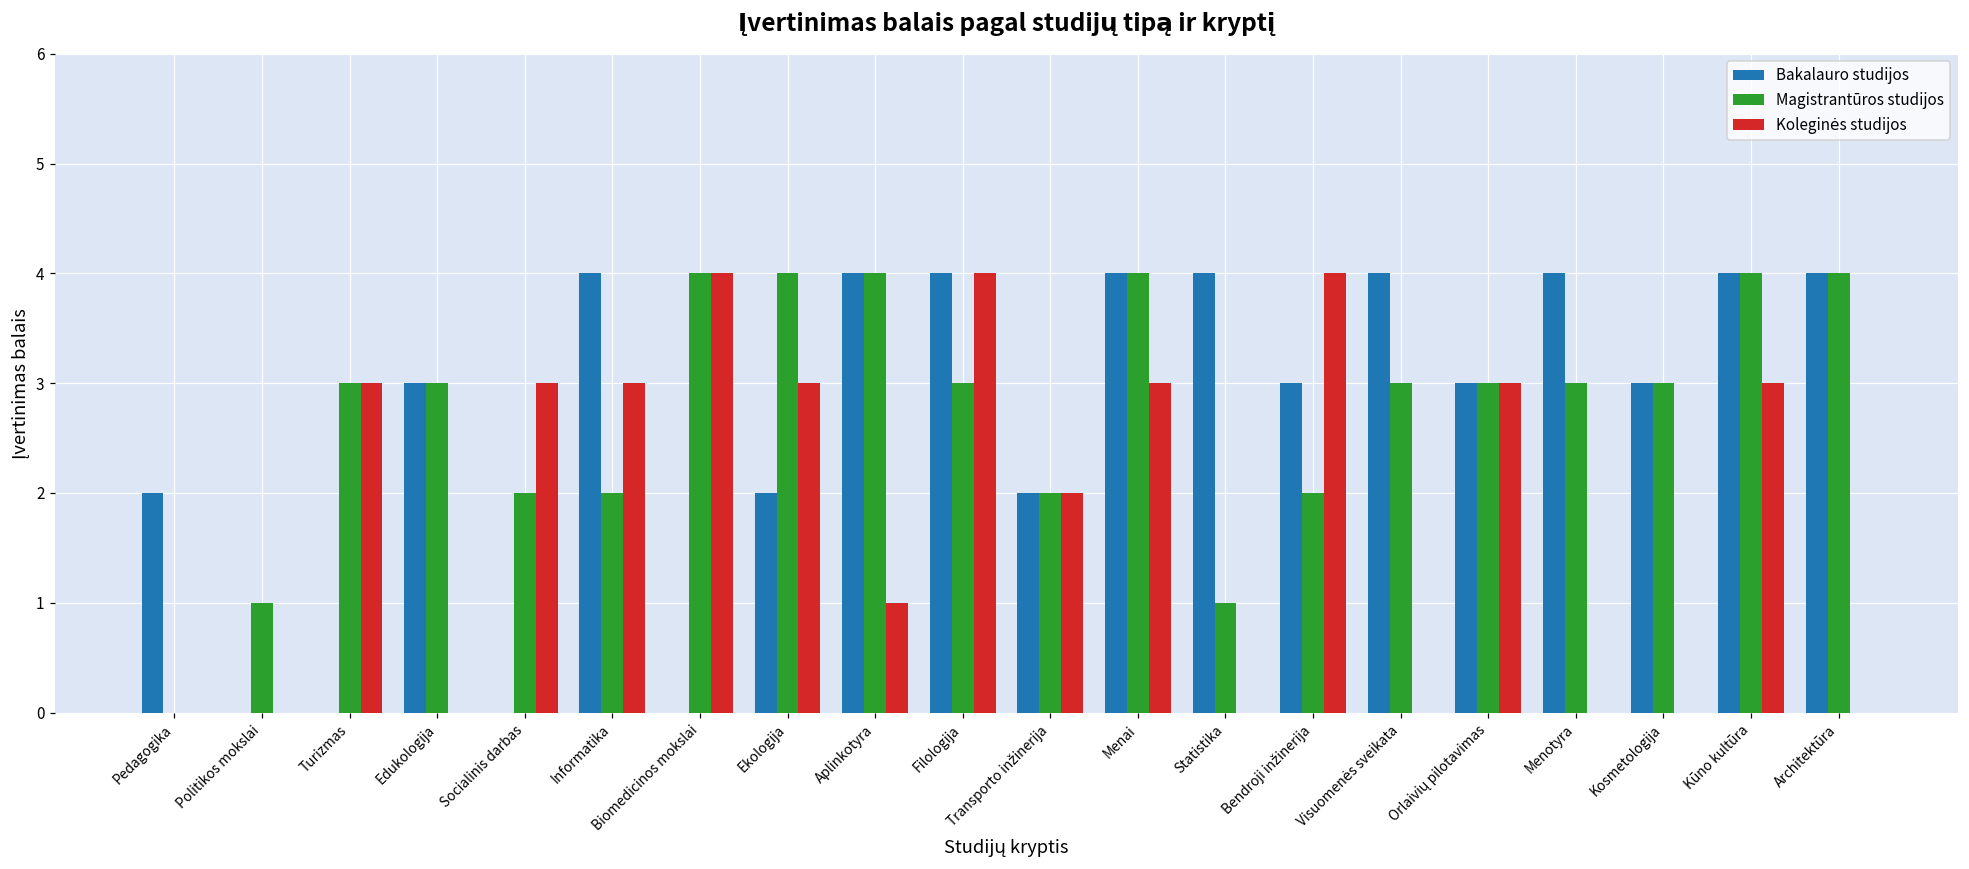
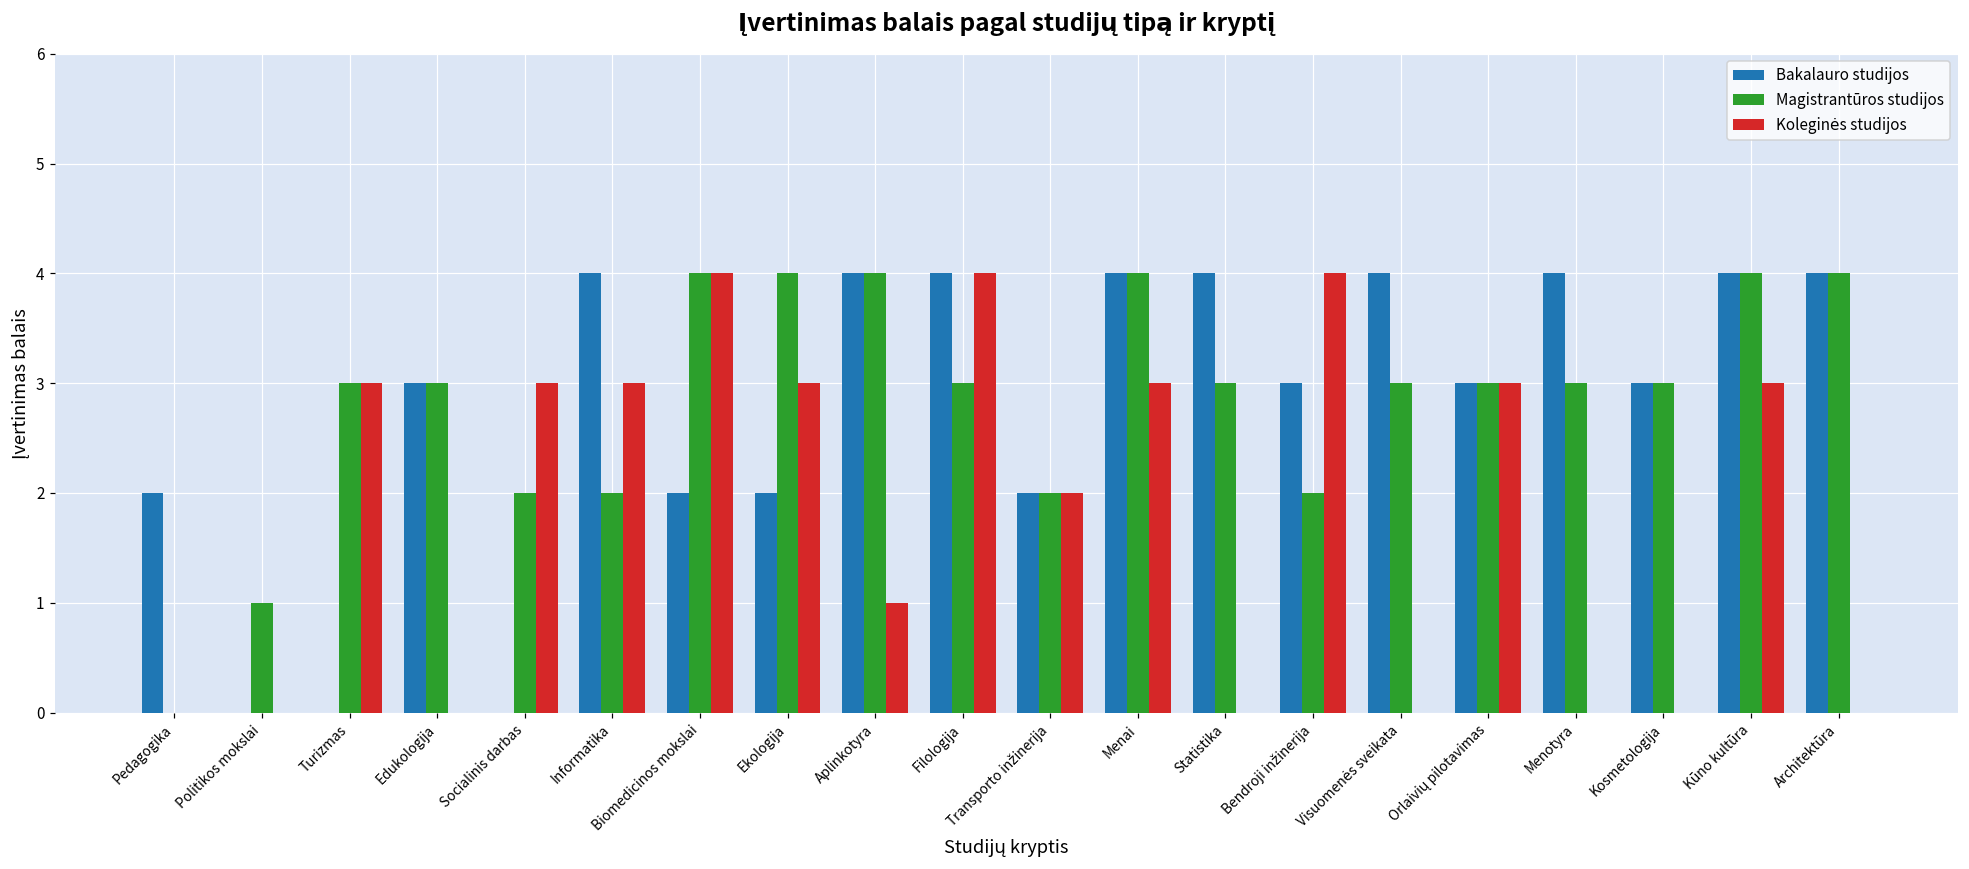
  {
    "Bakalauro studijos": {
      "Pedagogika": 2,
      "Politikos mokslai": 0,
      "Turizmas": 0,
      "Edukologija": 3,
      "Socialinis darbas": 0,
      "Informatika": 4,
-     "Biomedicinos mokslai": 0,
+     "Biomedicinos mokslai": 2,
      "Ekologija": 2,
      "Aplinkotyra": 4,
      "Filologija": 4,
      "Transporto inžinerija": 2,
      "Menai": 4,
      "Statistika": 4,
      "Bendroji inžinerija": 3,
      "Visuomenės sveikata": 4,
      "Orlaivių pilotavimas": 3,
      "Menotyra": 4,
      "Kosmetologija": 3,
      "Kūno kultūra": 4,
      "Architektūra": 4
    },
    "Magistrantūros studijos": {
      "Pedagogika": 0,
      "Politikos mokslai": 1,
      "Turizmas": 3,
      "Edukologija": 3,
      "Socialinis darbas": 2,
      "Informatika": 2,
      "Biomedicinos mokslai": 4,
      "Ekologija": 4,
      "Aplinkotyra": 4,
      "Filologija": 3,
      "Transporto inžinerija": 2,
      "Menai": 4,
-     "Statistika": 1,
+     "Statistika": 3,
      "Bendroji inžinerija": 2,
      "Visuomenės sveikata": 3,
      "Orlaivių pilotavimas": 3,
      "Menotyra": 3,
      "Kosmetologija": 3,
      "Kūno kultūra": 4,
      "Architektūra": 4
    },
    "Koleginės studijos": {
      "Pedagogika": 0,
      "Politikos mokslai": 0,
      "Turizmas": 3,
      "Edukologija": 0,
      "Socialinis darbas": 3,
      "Informatika": 3,
      "Biomedicinos mokslai": 4,
      "Ekologija": 3,
      "Aplinkotyra": 1,
      "Filologija": 4,
      "Transporto inžinerija": 2,
      "Menai": 3,
      "Statistika": 0,
      "Bendroji inžinerija": 4,
      "Visuomenės sveikata": 0,
      "Orlaivių pilotavimas": 3,
      "Menotyra": 0,
      "Kosmetologija": 0,
      "Kūno kultūra": 3,
      "Architektūra": 0
    }
  }
